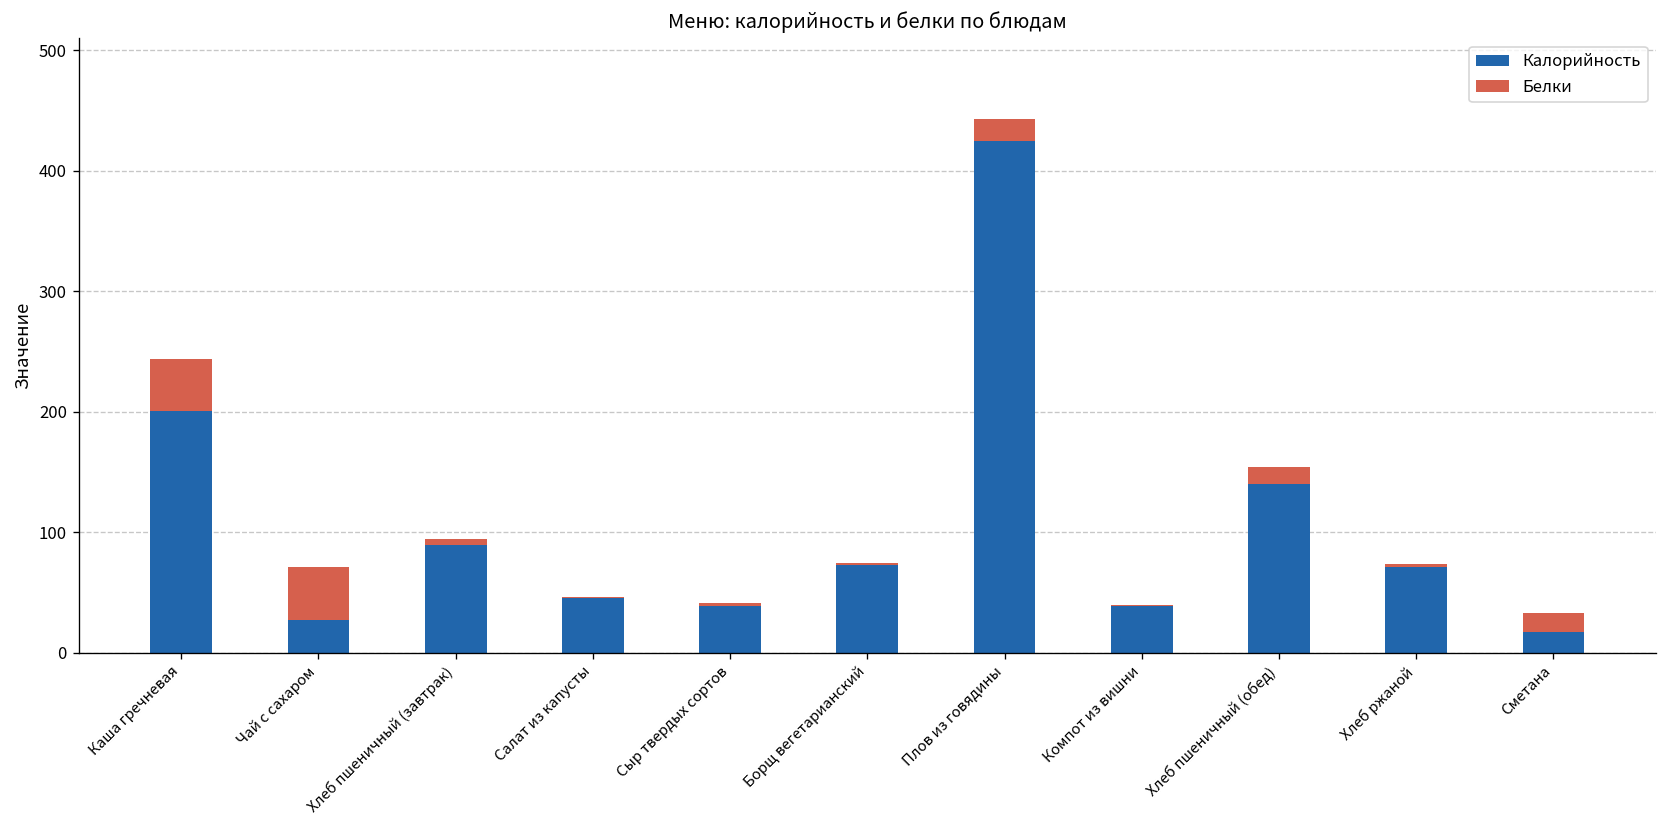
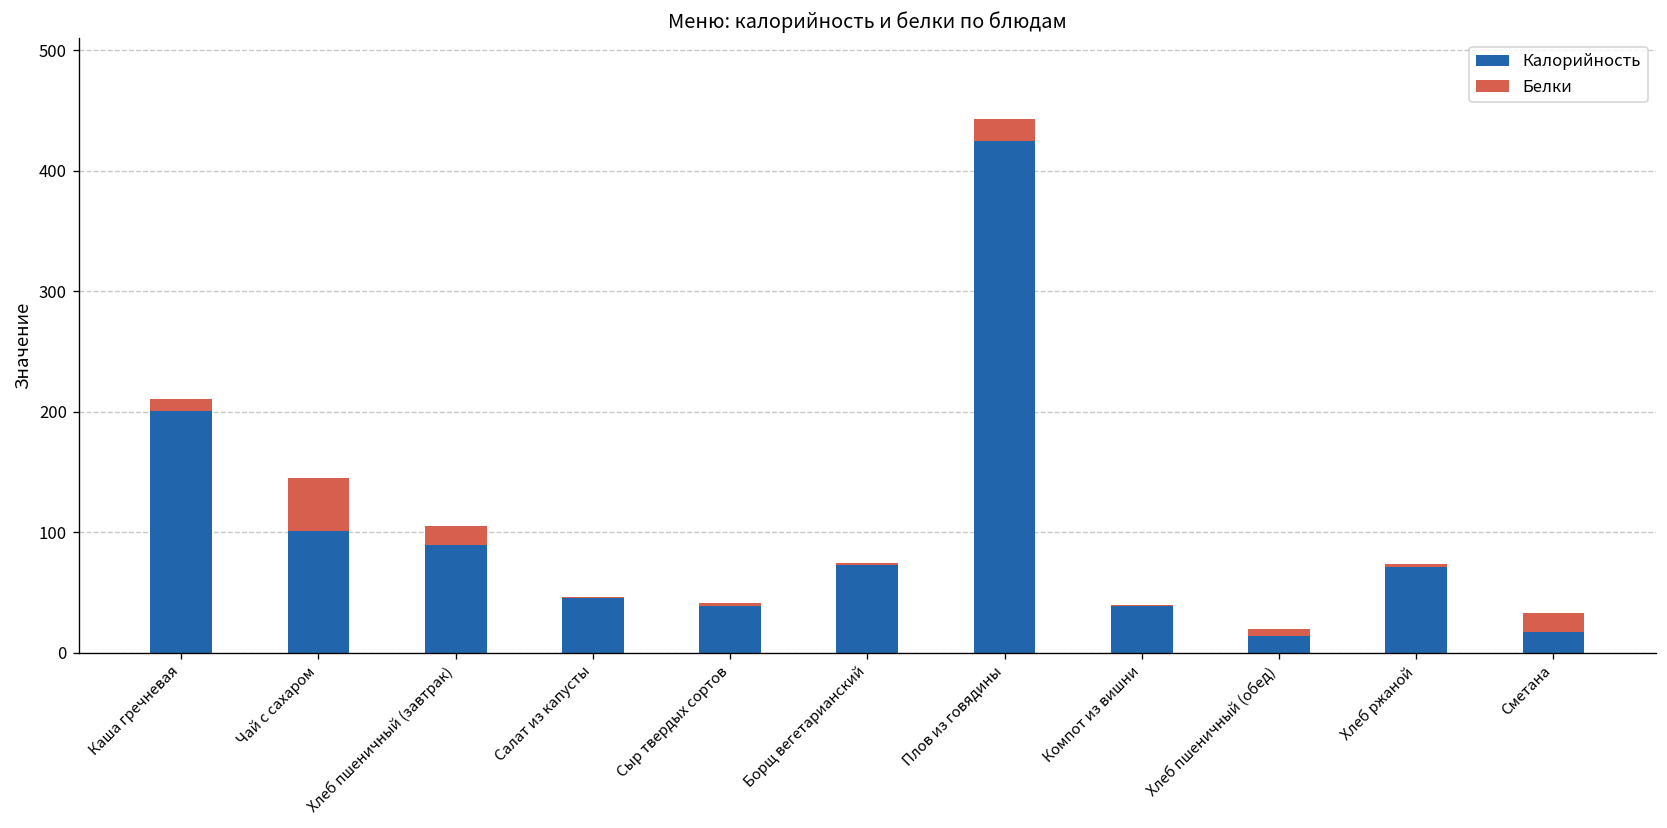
  {
    "Калорийность": {
      "Каша гречневая": 201,
-     "Чай с сахаром": 27,
+     "Чай с сахаром": 101,
      "Хлеб пшеничный (завтрак)": 89,
      "Салат из капусты": 45,
      "Сыр твердых сортов": 39,
      "Борщ вегетарианский": 73,
      "Плов из говядины": 425,
      "Компот из вишни": 39,
-     "Хлеб пшеничный (обед)": 140,
+     "Хлеб пшеничный (обед)": 14,
      "Хлеб ржаной": 71,
      "Сметана": 17
    },
    "Белки": {
-     "Каша гречневая": 43,
+     "Каша гречневая": 9,
      "Чай с сахаром": 44,
-     "Хлеб пшеничный (завтрак)": 5,
+     "Хлеб пшеничный (завтрак)": 16,
      "Сыр твердых сортов": 3,
      "Плов из говядины": 18,
-     "Хлеб пшеничный (обед)": 14,
+     "Хлеб пшеничный (обед)": 5,
      "Хлеб ржаной": 3,
      "Сметана": 16
    }
  }
